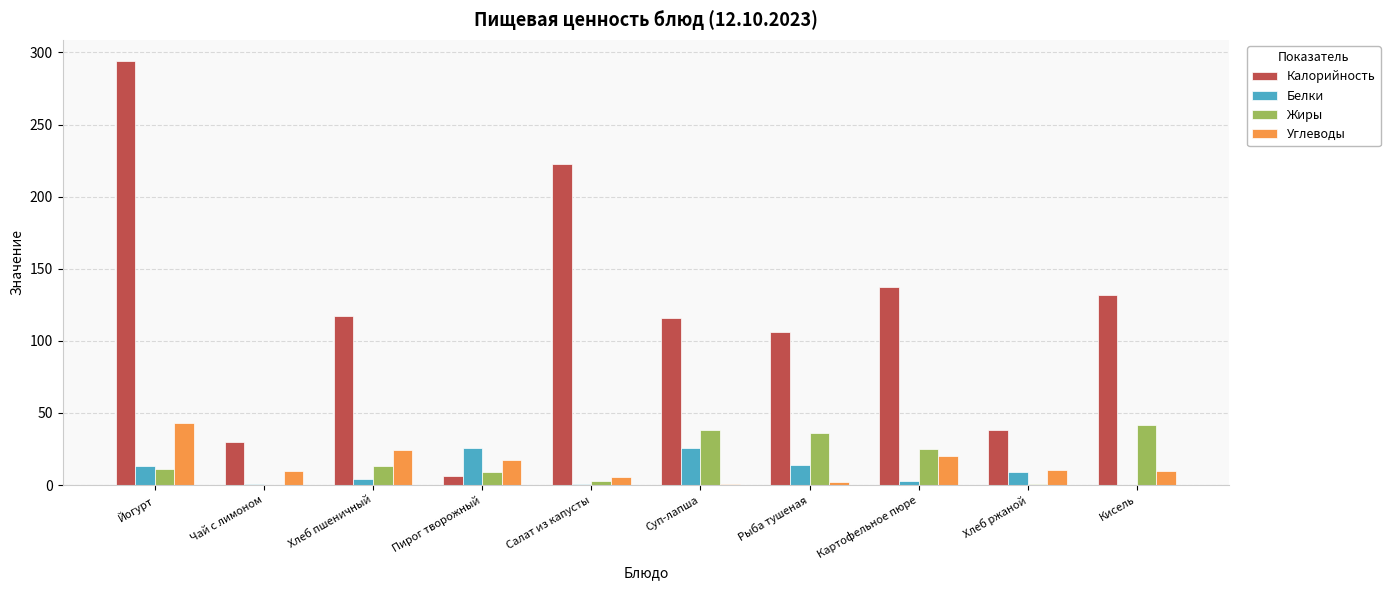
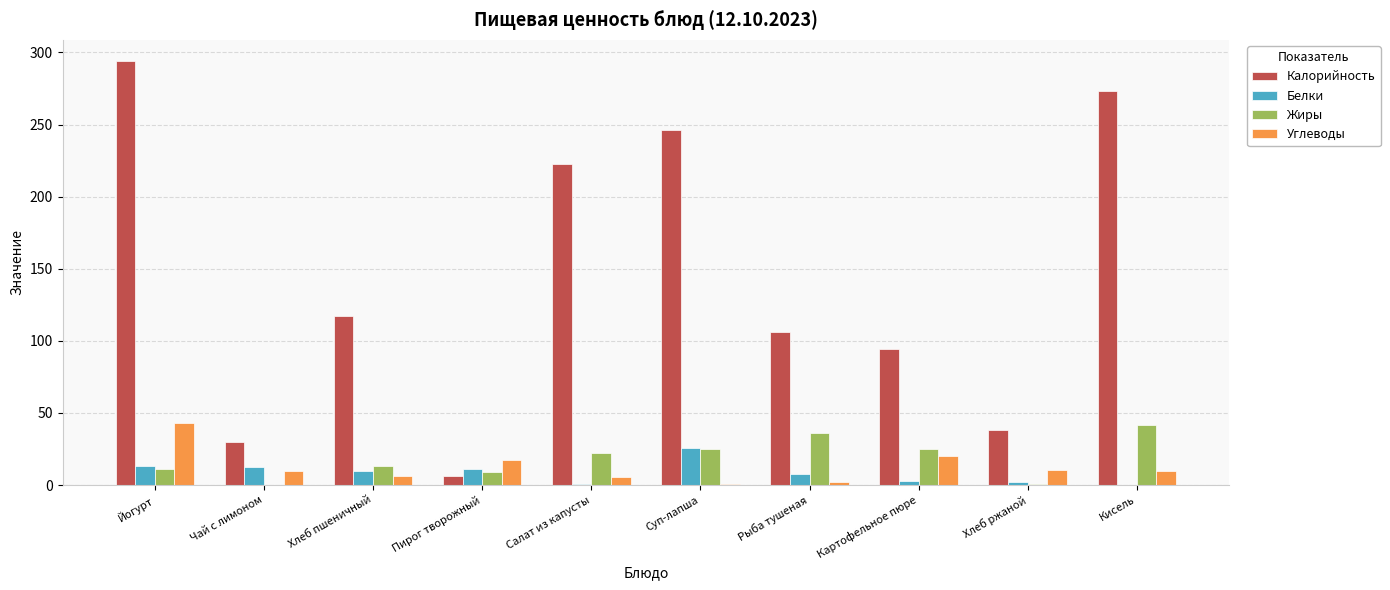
  {
    "Калорийность": {
      "Йогурт": 294,
      "Чай с лимоном": 30,
      "Хлеб пшеничный": 117,
      "Пирог творожный": 6,
      "Салат из капусты": 222,
-     "Суп-лапша": 116,
+     "Суп-лапша": 246,
      "Рыба тушеная": 106,
-     "Картофельное пюре": 137,
+     "Картофельное пюре": 94,
      "Хлеб ржаной": 38,
-     "Кисель": 132
+     "Кисель": 273
    },
    "Белки": {
      "Йогурт": 13,
-     "Чай с лимоном": 1,
-     "Хлеб пшеничный": 4,
-     "Пирог творожный": 26,
+     "Чай с лимоном": 13,
+     "Хлеб пшеничный": 10,
+     "Пирог творожный": 11,
      "Суп-лапша": 26,
-     "Рыба тушеная": 14,
+     "Рыба тушеная": 8,
      "Картофельное пюре": 3,
-     "Хлеб ржаной": 9
+     "Хлеб ржаной": 2
    },
    "Жиры": {
      "Йогурт": 11,
      "Чай с лимоном": 0,
      "Хлеб пшеничный": 13,
      "Пирог творожный": 9,
-     "Салат из капусты": 3,
-     "Суп-лапша": 38,
+     "Салат из капусты": 22,
+     "Суп-лапша": 25,
      "Рыба тушеная": 36,
      "Картофельное пюре": 25,
      "Кисель": 42
    },
    "Углеводы": {
      "Йогурт": 43,
      "Чай с лимоном": 10,
-     "Хлеб пшеничный": 24,
+     "Хлеб пшеничный": 6,
      "Пирог творожный": 17,
      "Салат из капусты": 5,
      "Рыба тушеная": 2,
      "Картофельное пюре": 20,
      "Хлеб ржаной": 10,
      "Кисель": 10
    }
  }
